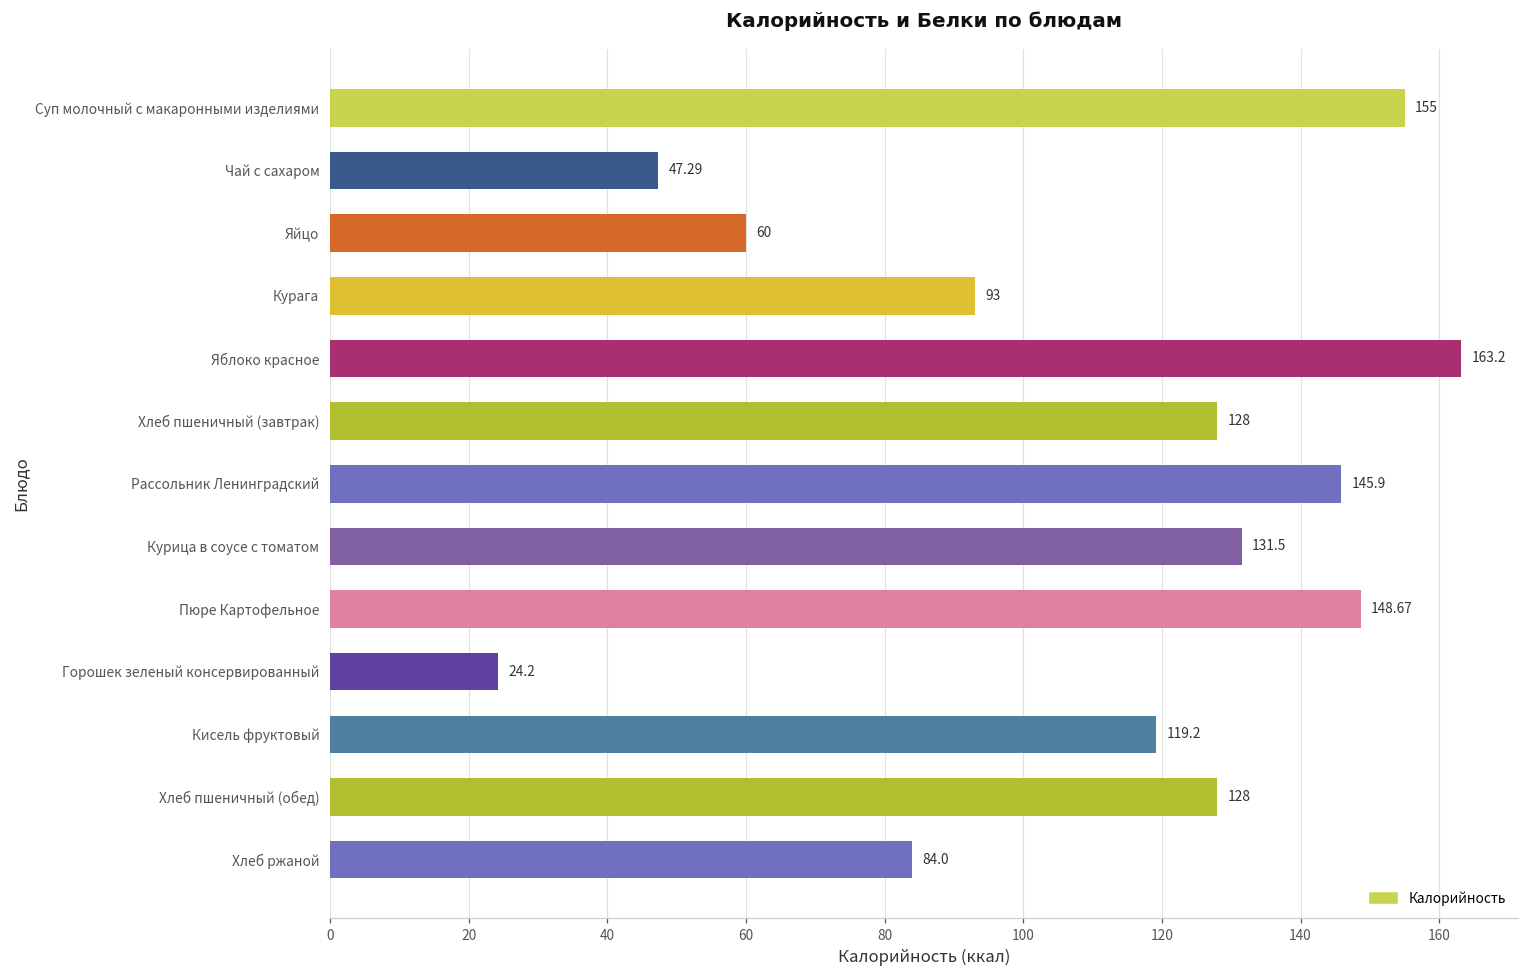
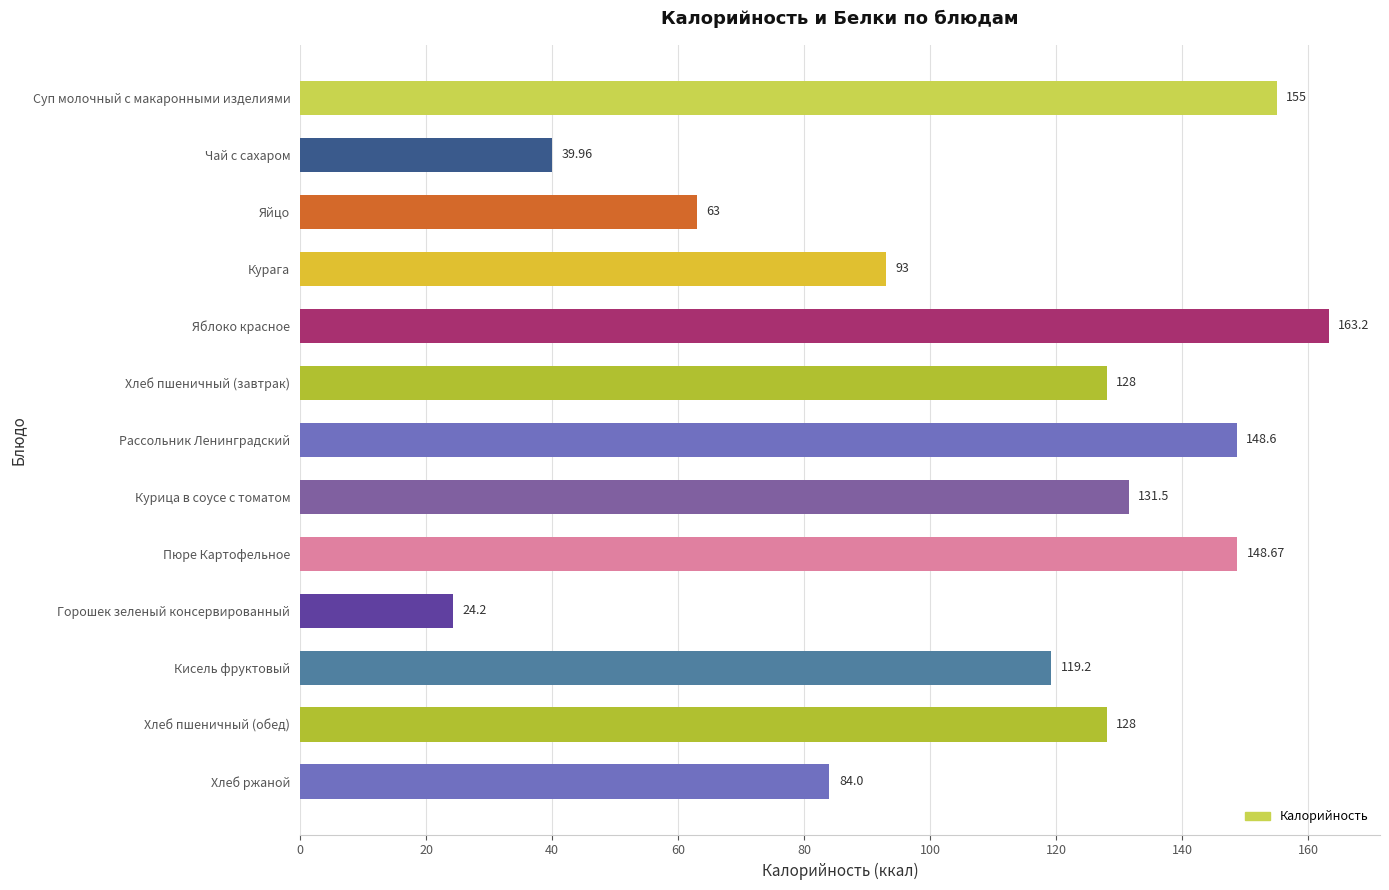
  {
    "Суп молочный с макаронными изделиями": 155,
-   "Чай с сахаром": 47.29,
-   "Яйцо": 60,
+   "Чай с сахаром": 39.96,
+   "Яйцо": 63,
    "Курага": 93,
    "Яблоко красное": 163.2,
    "Хлеб пшеничный (завтрак)": 128,
-   "Рассольник Ленинградский": 145.9,
+   "Рассольник Ленинградский": 148.6,
    "Курица в соусе с томатом": 131.5,
    "Пюре Картофельное": 148.67,
    "Горошек зеленый консервированный": 24.2,
    "Кисель фруктовый": 119.2,
    "Хлеб пшеничный (обед)": 128,
    "Хлеб ржаной": 84.0
  }
